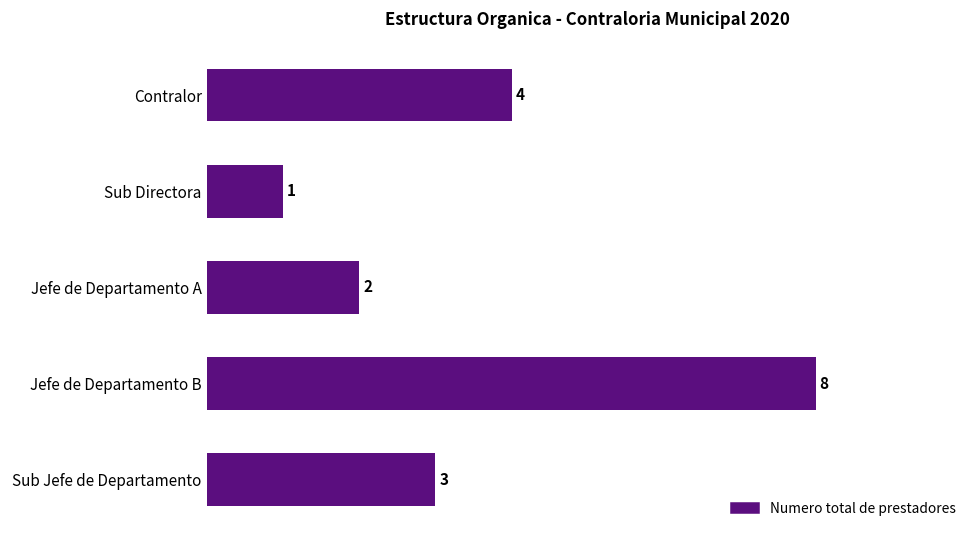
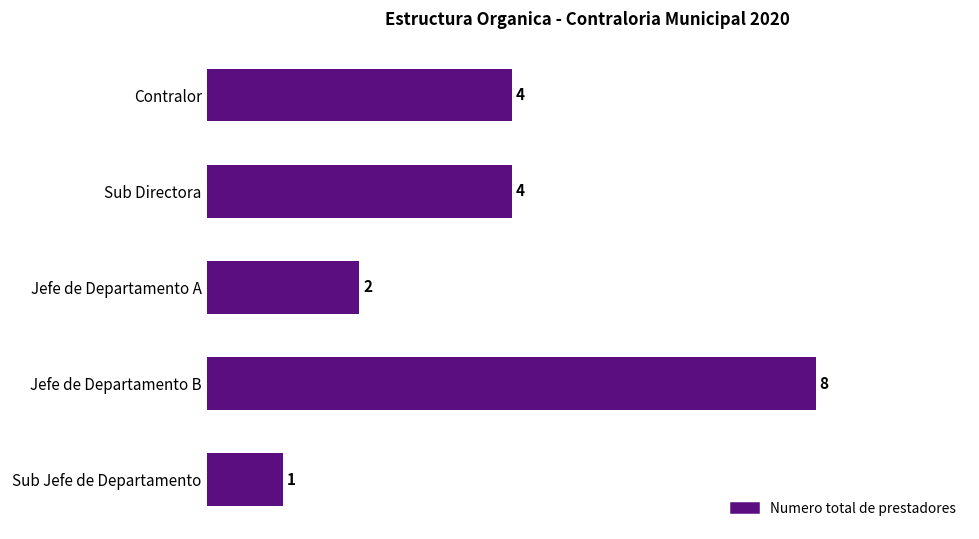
  {
    "Contralor": 4,
-   "Sub Directora": 1,
+   "Sub Directora": 4,
    "Jefe de Departamento A": 2,
    "Jefe de Departamento B": 8,
-   "Sub Jefe de Departamento": 3
+   "Sub Jefe de Departamento": 1
  }
